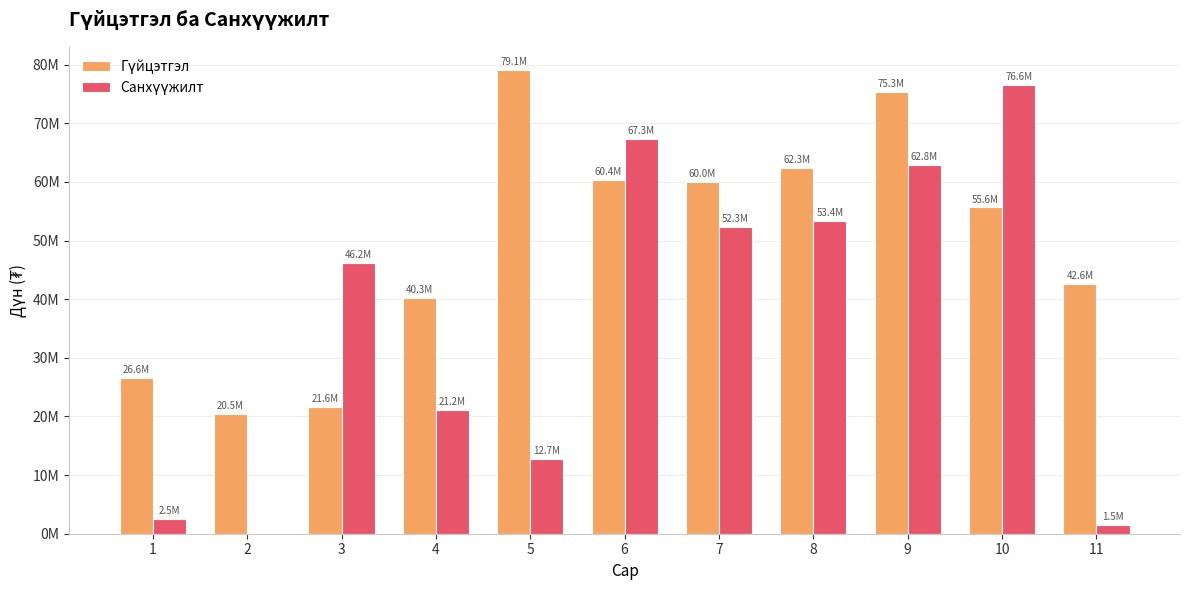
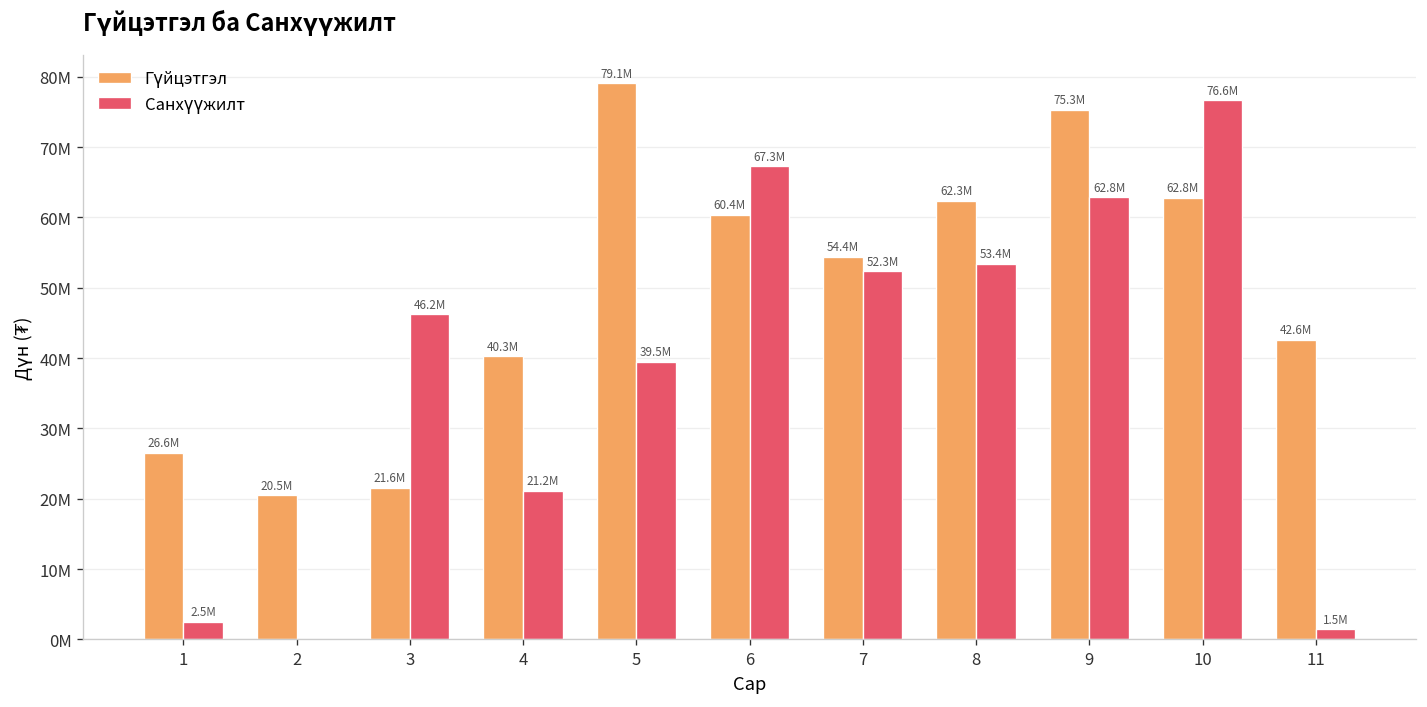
  {
    "Гүйцэтгэл": {
      "1": "26.6M",
      "2": "20.5M",
      "3": "21.6M",
      "4": "40.3M",
      "5": "79.1M",
      "6": "60.4M",
-     "7": "60.0M",
+     "7": "54.4M",
      "8": "62.3M",
      "9": "75.3M",
-     "10": "55.6M",
+     "10": "62.8M",
      "11": "42.6M"
    },
    "Санхүүжилт": {
      "1": "2.5M",
      "3": "46.2M",
      "4": "21.2M",
-     "5": "12.7M",
+     "5": "39.5M",
      "6": "67.3M",
      "7": "52.3M",
      "8": "53.4M",
      "9": "62.8M",
      "10": "76.6M",
      "11": "1.5M"
    }
  }
